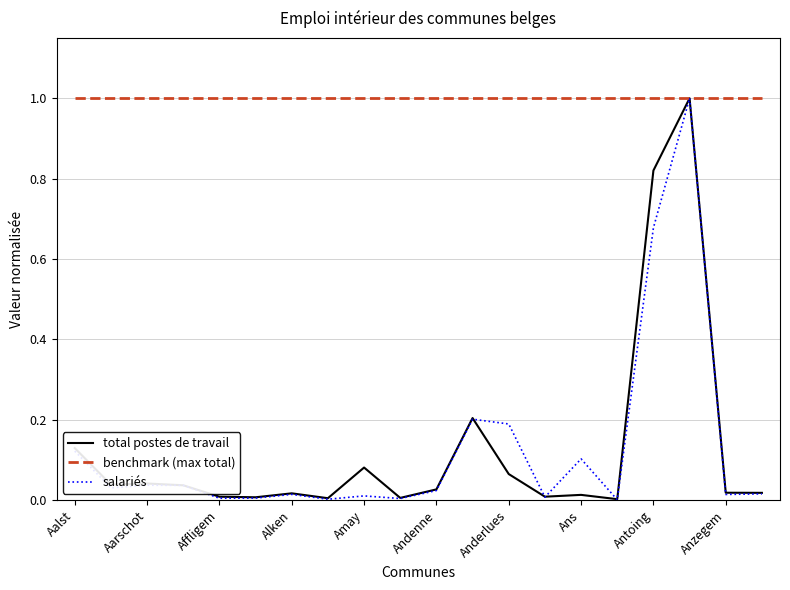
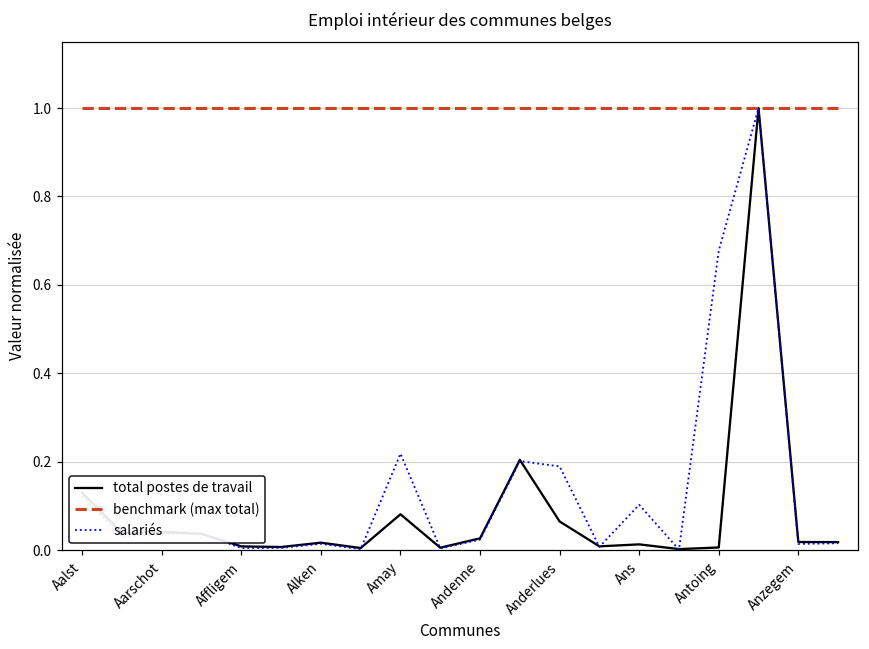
  {
    "total postes de travail": {
      "Amay": 0.08,
      "Anderlues": 0.06,
      "Ans": 0.01,
-     "Antoing": 0.82
+     "Antoing": 0.01
    },
    "benchmark (max total)": {
      "Aalst": 1.00,
      "Aarschot": 1.00,
      "Affligem": 1.00,
      "Alken": 1.00,
      "Amay": 1.00,
      "Andenne": 1.00,
      "Anderlues": 1.00,
      "Ans": 1.00,
      "Antoing": 1.00,
      "Anzegem": 1.00
    },
    "salariés": {
-     "Amay": 0.01,
+     "Amay": 0.22,
      "Anderlues": 0.19,
      "Ans": 0.10,
      "Antoing": 0.68
    }
  }
